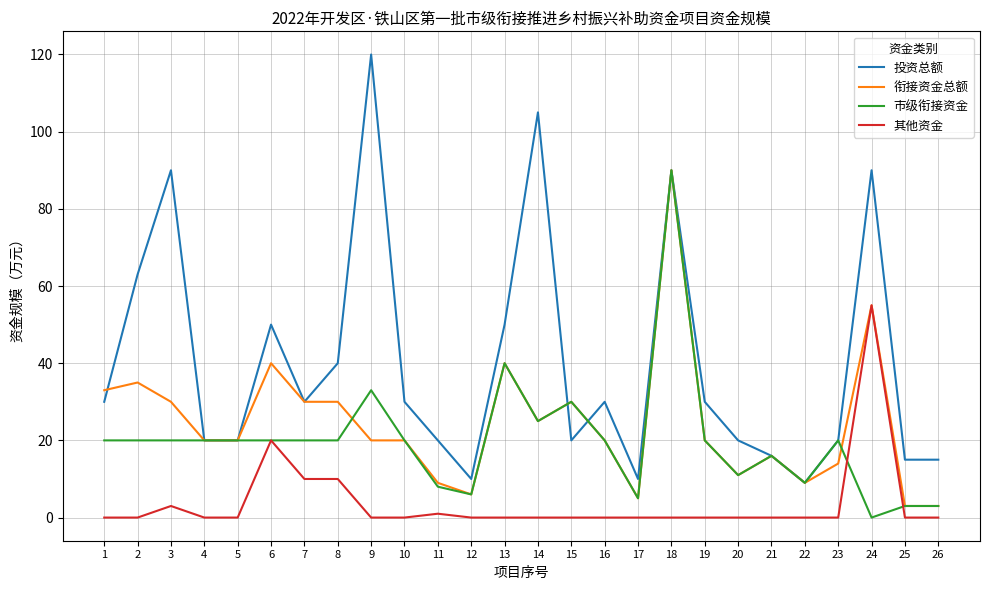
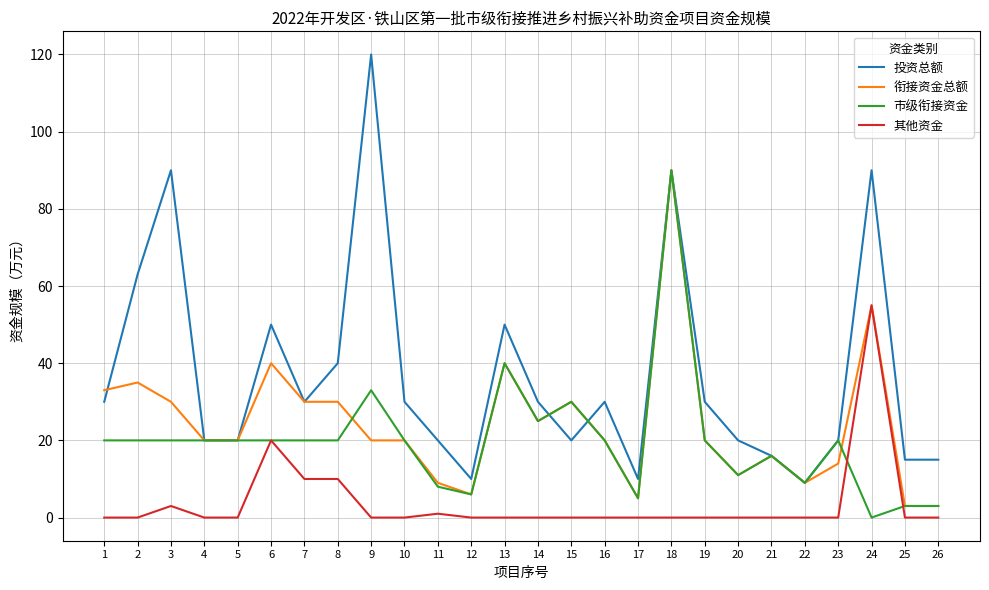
  {
    "投资总额": {
      "1": 30,
      "2": 63,
      "3": 90,
      "6": 50,
      "8": 40,
      "9": 120,
      "10": 30,
      "11": 20,
      "12": 10,
      "13": 50,
-     "14": 105,
+     "14": 30,
      "15": 20,
      "16": 30,
      "17": 10,
      "19": 30,
      "20": 20,
      "24": 90,
      "25": 15,
      "26": 15
    },
    "衔接资金总额": {
      "1": 33,
      "2": 35,
      "3": 30,
      "6": 40,
      "8": 30,
      "9": 20,
      "11": 9,
      "23": 14
    },
    "市级衔接资金": {
      "1": 20,
      "2": 20,
      "3": 20,
      "7": 20,
      "8": 20,
      "9": 33,
      "11": 8,
      "24": 0
    },
    "其他资金": {
      "1": 0,
      "2": 0,
      "3": 3,
      "4": 0,
      "5": 0,
      "7": 10,
      "8": 10,
      "9": 0,
      "10": 0,
      "11": 1,
      "12": 0,
      "13": 0,
      "14": 0,
      "15": 0,
      "16": 0,
      "17": 0,
      "18": 0,
      "19": 0,
      "20": 0,
      "21": 0,
      "22": 0,
      "23": 0,
      "25": 0,
      "26": 0
    }
  }
